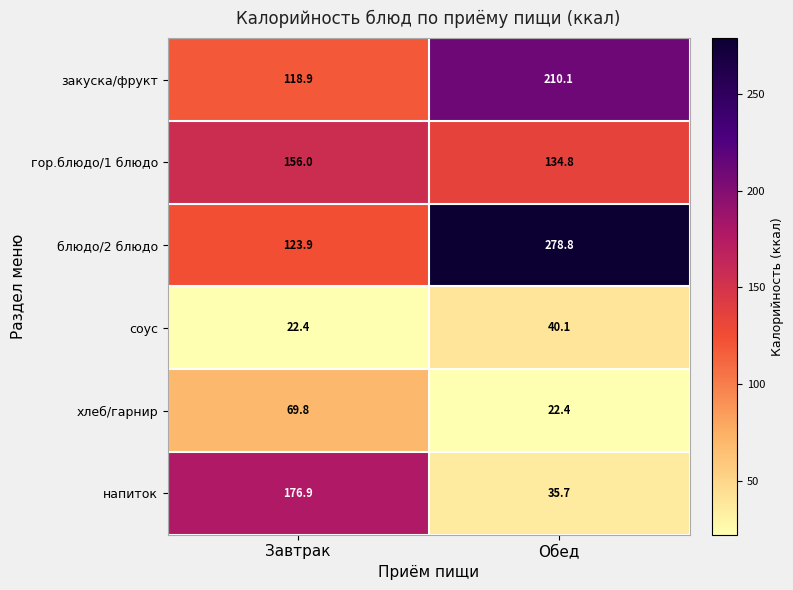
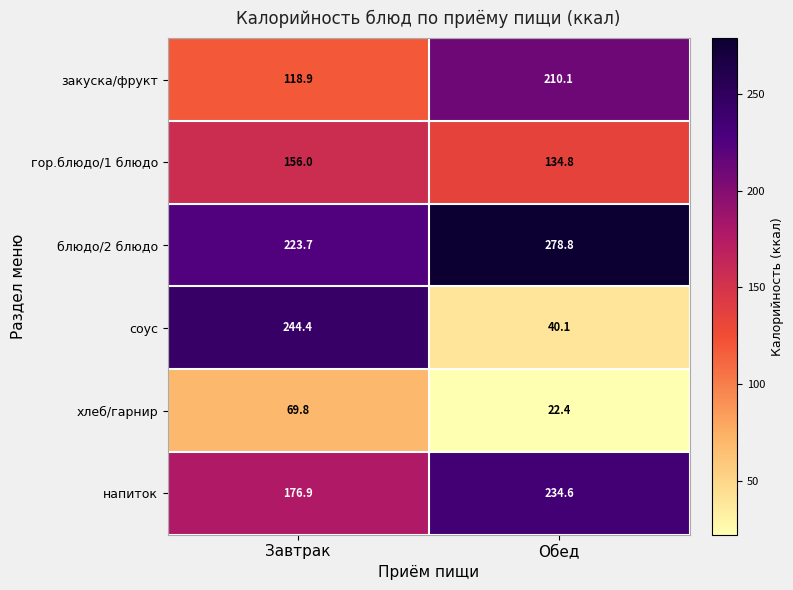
  {
    "закуска/фрукт": {
      "Завтрак": 118.9,
      "Обед": 210.1
    },
    "гор.блюдо/1 блюдо": {
      "Завтрак": 156.0,
      "Обед": 134.8
    },
    "блюдо/2 блюдо": {
-     "Завтрак": 123.9,
+     "Завтрак": 223.7,
      "Обед": 278.8
    },
    "соус": {
-     "Завтрак": 22.4,
+     "Завтрак": 244.4,
      "Обед": 40.1
    },
    "хлеб/гарнир": {
      "Завтрак": 69.8,
      "Обед": 22.4
    },
    "напиток": {
      "Завтрак": 176.9,
-     "Обед": 35.7
+     "Обед": 234.6
    }
  }
